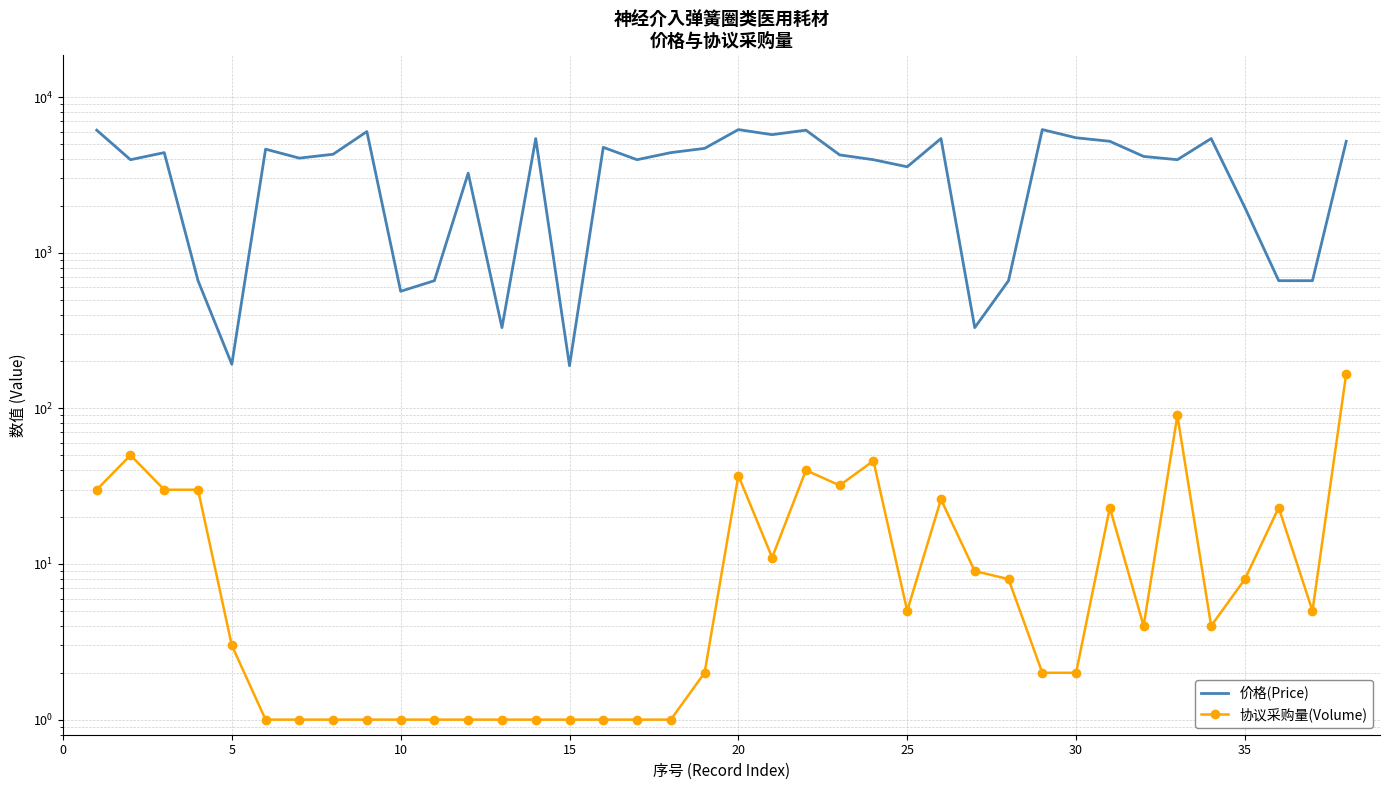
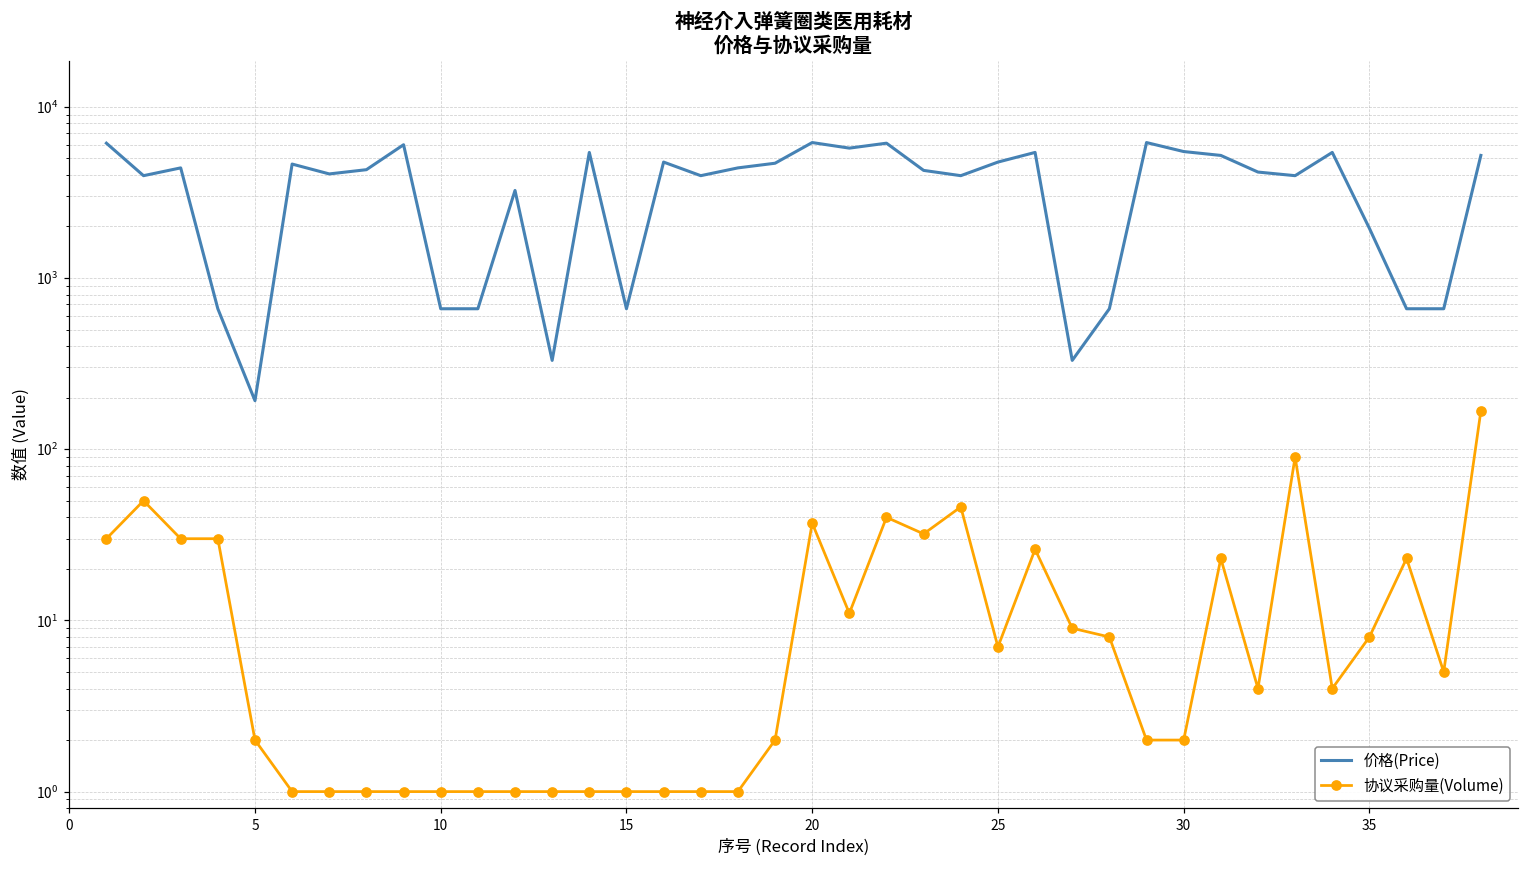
  {
    "价格(Price)": {
      "5": 190,
-     "10": 570,
-     "15": 190,
+     "10": 660,
+     "15": 660,
      "20": 6200,
-     "25": 3600,
+     "25": 4800,
      "30": 5500,
      "35": 1900
    },
    "协议采购量(Volume)": {
-     "5": 3,
+     "5": 2,
      "10": 1,
      "15": 1,
      "20": 37,
-     "25": 5,
+     "25": 7,
      "30": 2,
      "35": 8
    }
  }
